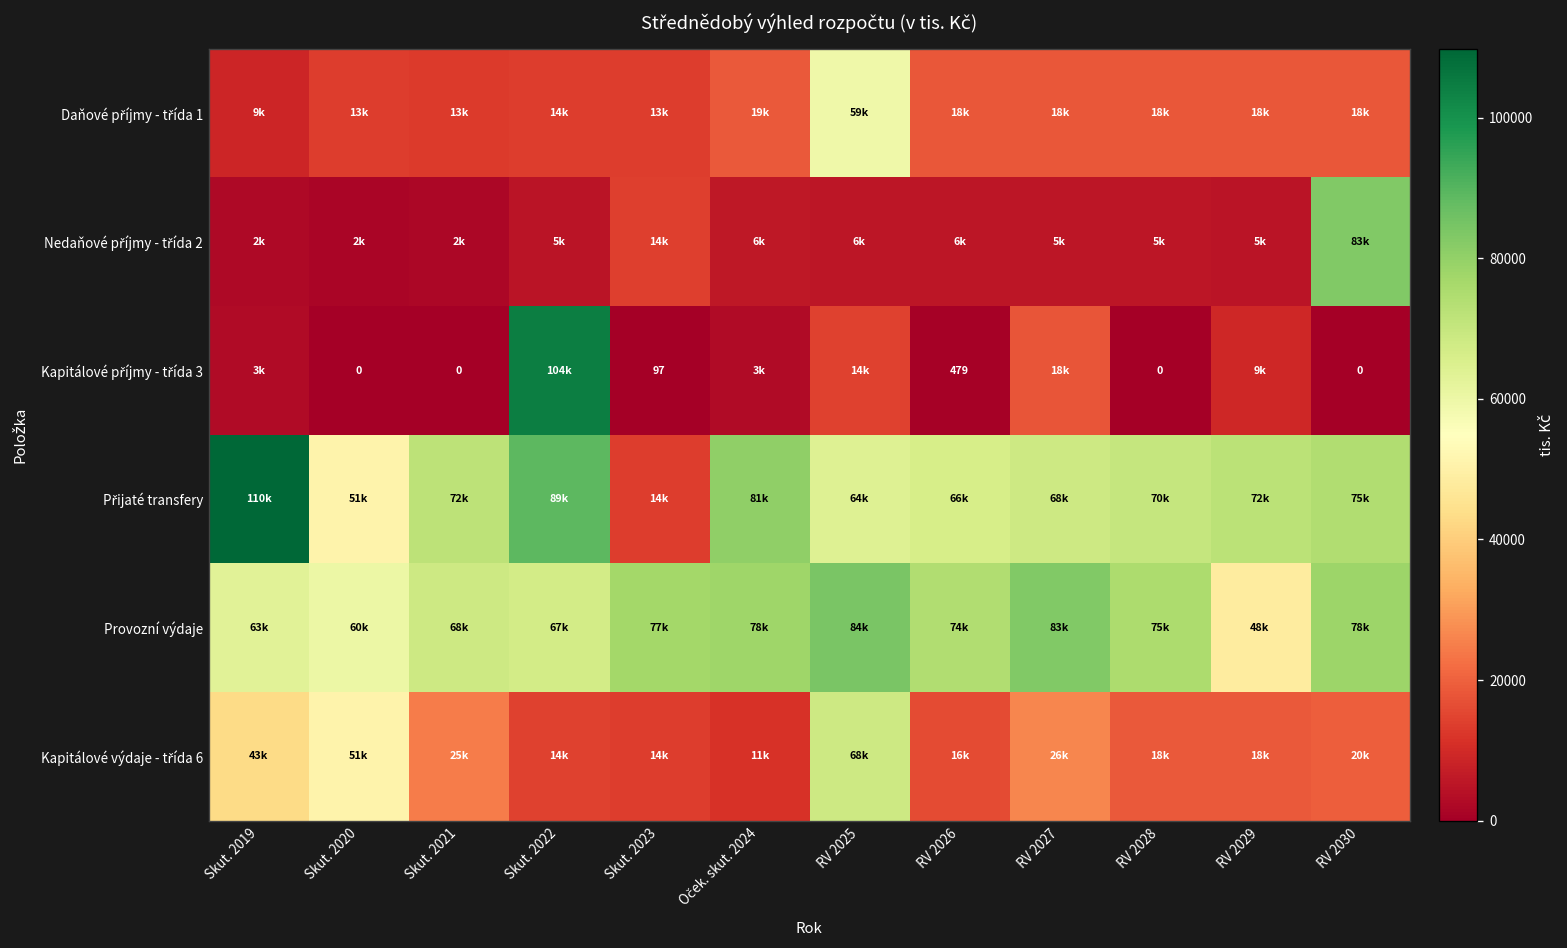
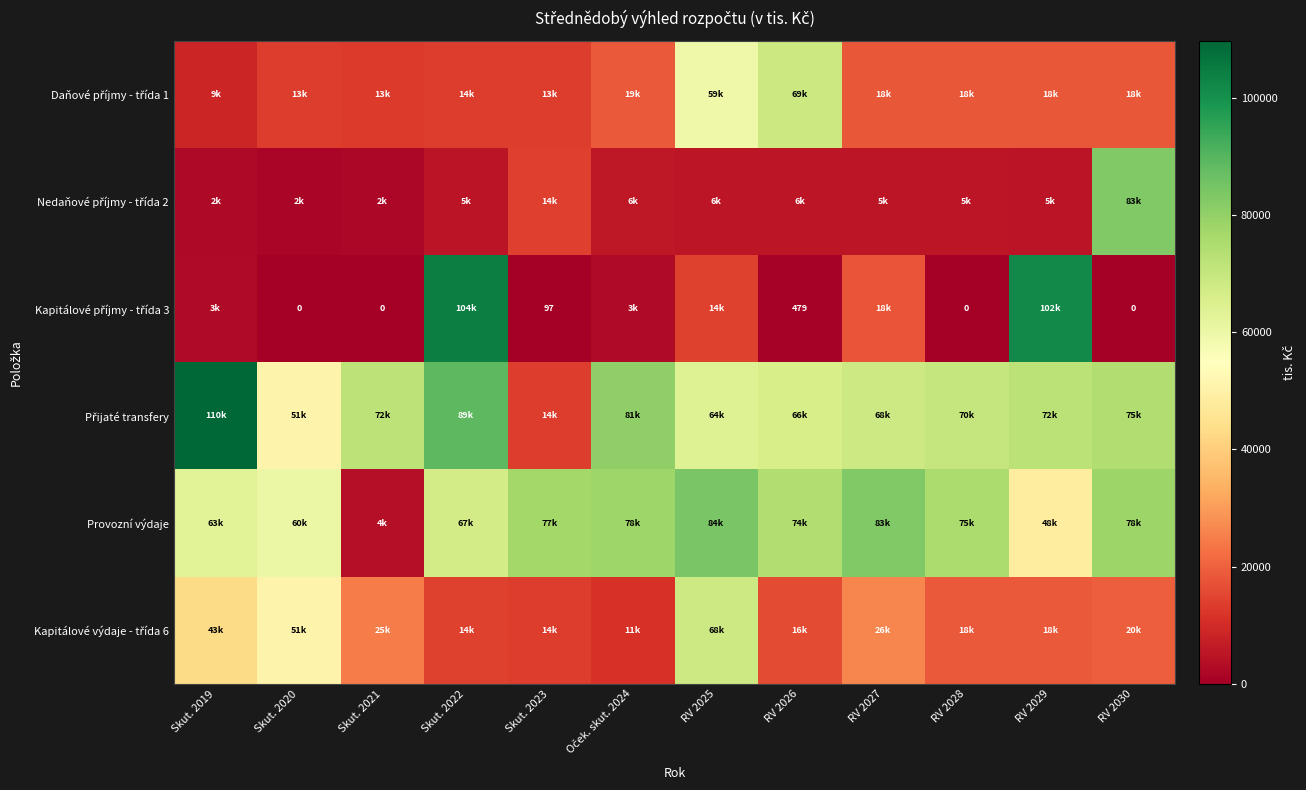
  {
    "Daňové příjmy - třída 1": {
      "Skut. 2019": "9k",
      "Skut. 2020": "13k",
      "Skut. 2021": "13k",
      "Skut. 2022": "14k",
      "Skut. 2023": "13k",
      "Oček. skut. 2024": "19k",
      "RV 2025": "59k",
-     "RV 2026": "18k",
+     "RV 2026": "69k",
      "RV 2027": "18k",
      "RV 2028": "18k",
      "RV 2029": "18k",
      "RV 2030": "18k"
    },
    "Nedaňové příjmy - třída 2": {
      "Skut. 2019": "2k",
      "Skut. 2020": "2k",
      "Skut. 2021": "2k",
      "Skut. 2022": "5k",
      "Skut. 2023": "14k",
      "Oček. skut. 2024": "6k",
      "RV 2025": "6k",
      "RV 2026": "6k",
      "RV 2027": "5k",
      "RV 2028": "5k",
      "RV 2029": "5k",
      "RV 2030": "83k"
    },
    "Kapitálové příjmy - třída 3": {
      "Skut. 2019": "3k",
      "Skut. 2020": "0",
      "Skut. 2021": "0",
      "Skut. 2022": "104k",
      "Skut. 2023": "97",
      "Oček. skut. 2024": "3k",
      "RV 2025": "14k",
      "RV 2026": "479",
      "RV 2027": "18k",
      "RV 2028": "0",
-     "RV 2029": "9k",
+     "RV 2029": "102k",
      "RV 2030": "0"
    },
    "Přijaté transfery": {
      "Skut. 2019": "110k",
      "Skut. 2020": "51k",
      "Skut. 2021": "72k",
      "Skut. 2022": "89k",
      "Skut. 2023": "14k",
      "Oček. skut. 2024": "81k",
      "RV 2025": "64k",
      "RV 2026": "66k",
      "RV 2027": "68k",
      "RV 2028": "70k",
      "RV 2029": "72k",
      "RV 2030": "75k"
    },
    "Provozní výdaje": {
      "Skut. 2019": "63k",
      "Skut. 2020": "60k",
-     "Skut. 2021": "68k",
+     "Skut. 2021": "4k",
      "Skut. 2022": "67k",
      "Skut. 2023": "77k",
      "Oček. skut. 2024": "78k",
      "RV 2025": "84k",
      "RV 2026": "74k",
      "RV 2027": "83k",
      "RV 2028": "75k",
      "RV 2029": "48k",
      "RV 2030": "78k"
    },
    "Kapitálové výdaje - třída 6": {
      "Skut. 2019": "43k",
      "Skut. 2020": "51k",
      "Skut. 2021": "25k",
      "Skut. 2022": "14k",
      "Skut. 2023": "14k",
      "Oček. skut. 2024": "11k",
      "RV 2025": "68k",
      "RV 2026": "16k",
      "RV 2027": "26k",
      "RV 2028": "18k",
      "RV 2029": "18k",
      "RV 2030": "20k"
    }
  }
